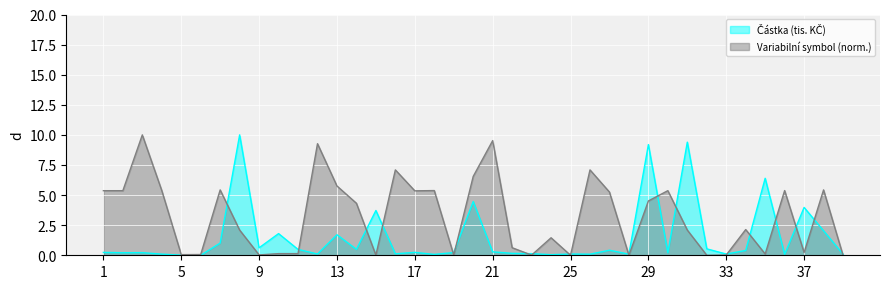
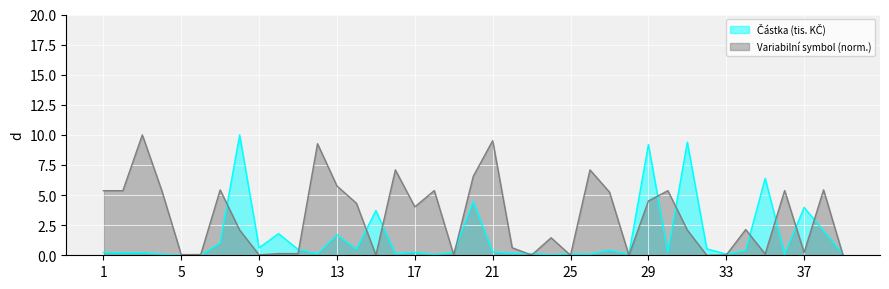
  {
    "Částka (tis. KČ)": {
      "1": 0.2,
      "9": 0.6,
      "13": 1.7,
      "17": 0.2,
      "21": 0.3,
      "29": 9.2,
      "37": 4.0
    },
    "Variabilní symbol (norm.)": {
      "1": 5.4,
      "9": 0.0,
      "13": 5.8,
-     "17": 5.4,
+     "17": 4.0,
      "21": 9.5,
      "29": 4.5,
      "37": 0.2
    }
  }
